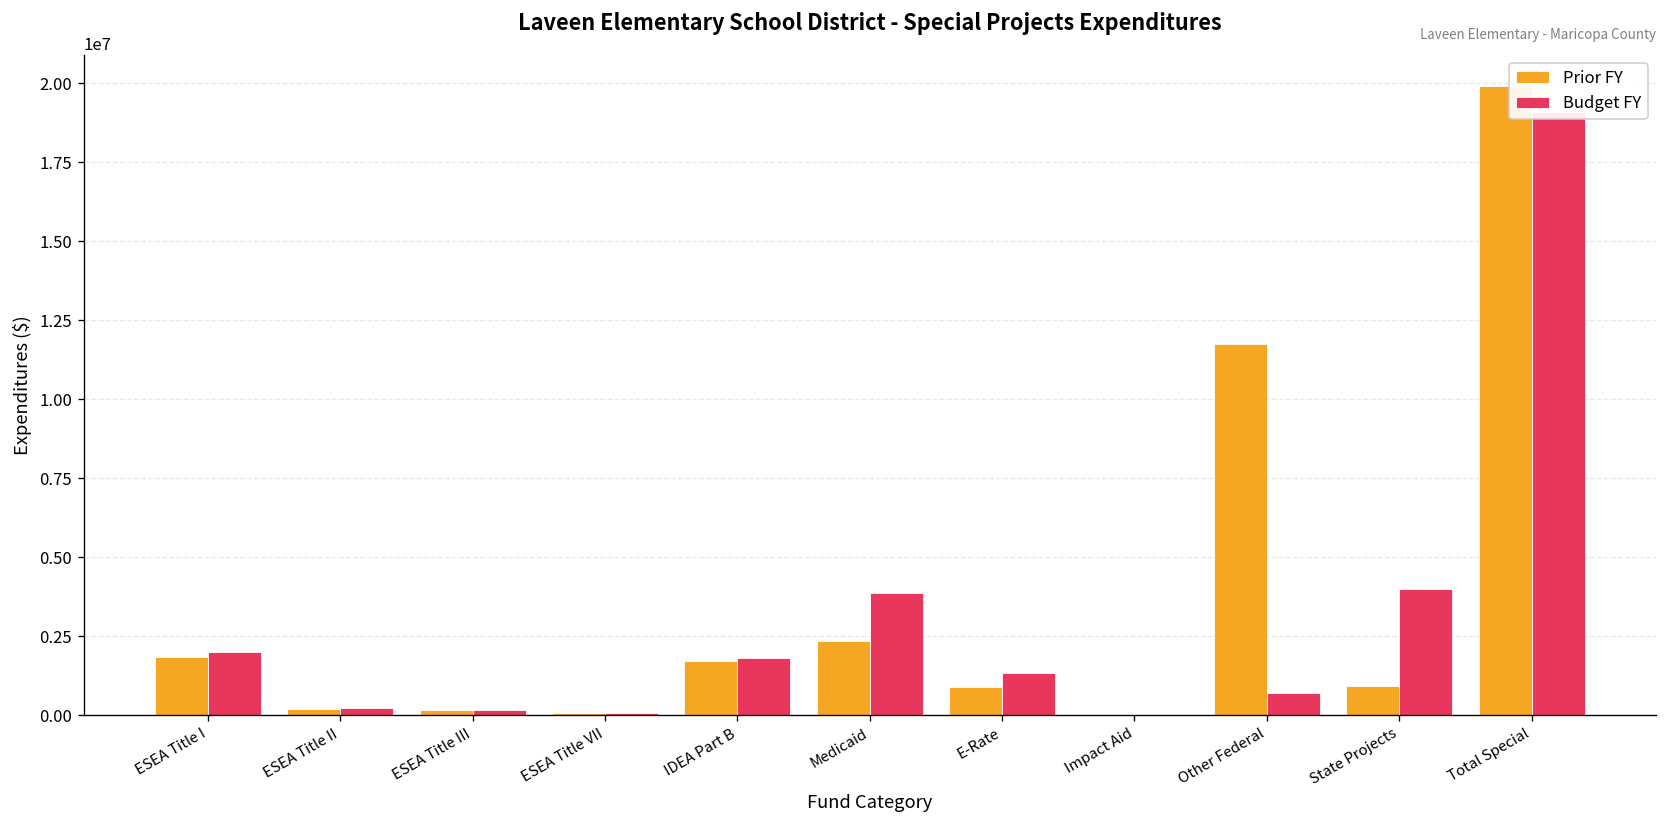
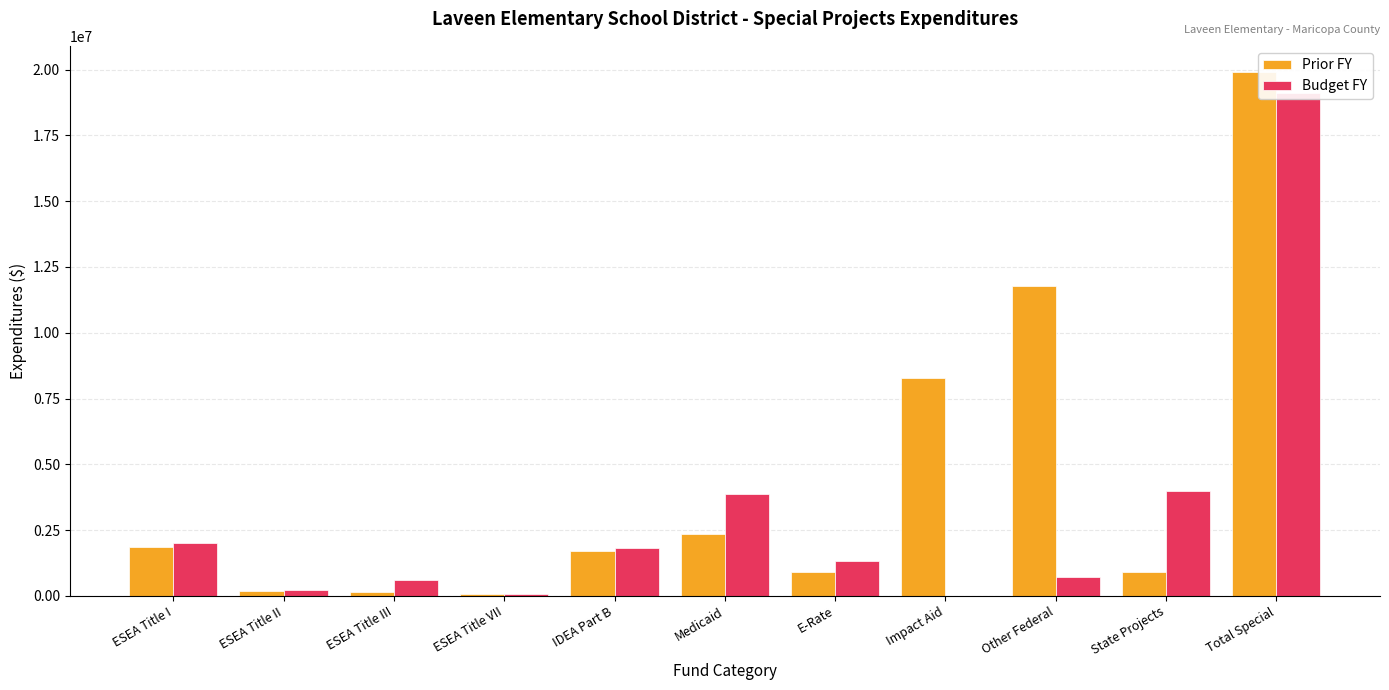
  {
    "Prior FY": {
      "ESEA Title I": 1900000,
      "ESEA Title II": 200000,
      "ESEA Title III": 200000,
      "IDEA Part B": 1700000,
      "Medicaid": 2400000,
      "E-Rate": 900000,
-     "Impact Aid": 0,
+     "Impact Aid": 8300000,
      "Other Federal": 11800000,
      "State Projects": 900000,
      "Total Special": 19900000
    },
    "Budget FY": {
      "ESEA Title I": 2000000,
      "ESEA Title II": 200000,
-     "ESEA Title III": 200000,
+     "ESEA Title III": 600000,
      "IDEA Part B": 1800000,
      "Medicaid": 3900000,
      "E-Rate": 1300000,
      "Other Federal": 700000,
      "State Projects": 4000000
    }
  }
